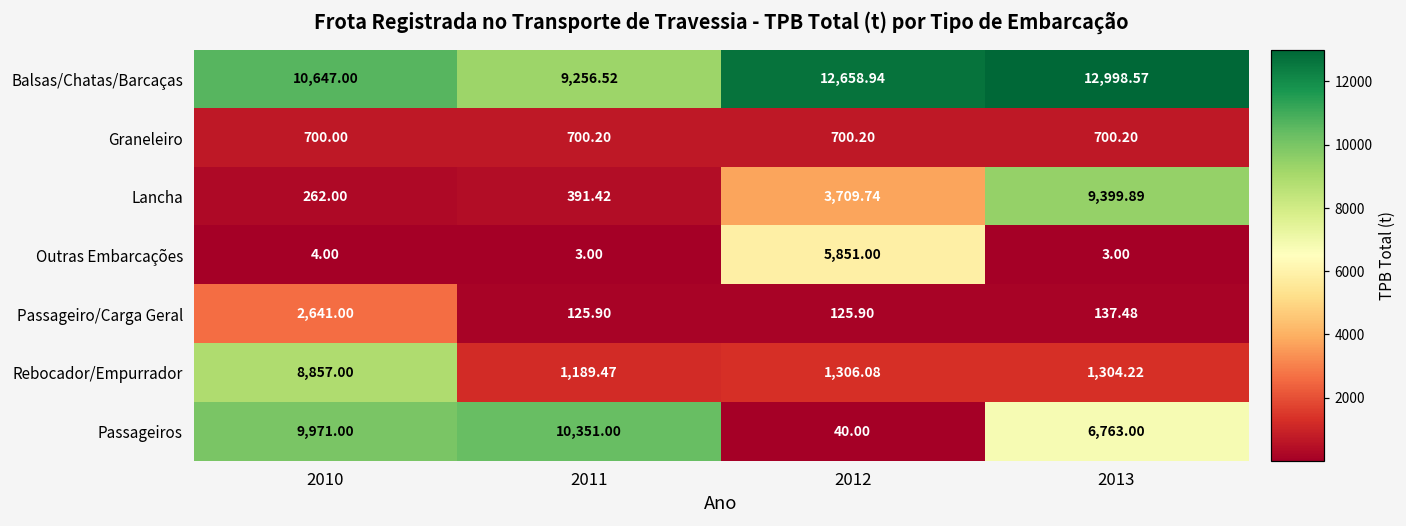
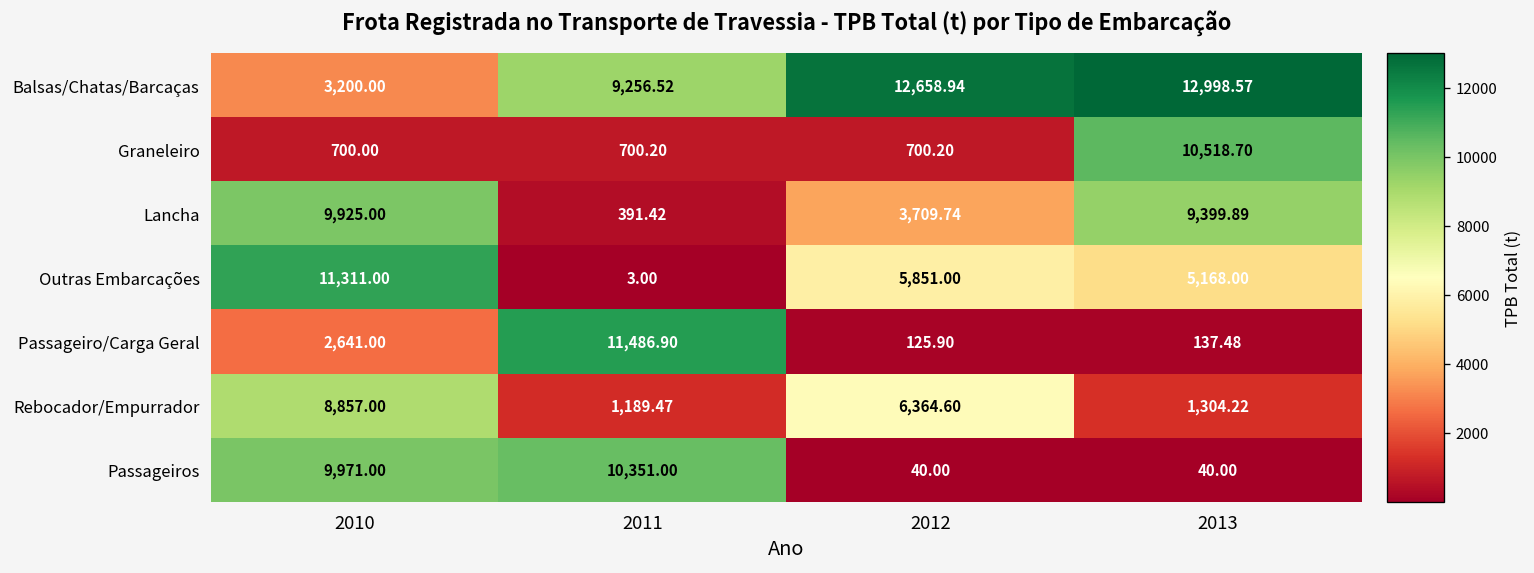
  {
    "Balsas/Chatas/Barcaças": {
-     "2010": "10,647.00",
+     "2010": "3,200.00",
      "2011": "9,256.52",
      "2012": "12,658.94",
      "2013": "12,998.57"
    },
    "Graneleiro": {
      "2010": "700.00",
      "2011": "700.20",
      "2012": "700.20",
-     "2013": "700.20"
+     "2013": "10,518.70"
    },
    "Lancha": {
-     "2010": "262.00",
+     "2010": "9,925.00",
      "2011": "391.42",
      "2012": "3,709.74",
      "2013": "9,399.89"
    },
    "Outras Embarcações": {
-     "2010": "4.00",
+     "2010": "11,311.00",
      "2011": "3.00",
      "2012": "5,851.00",
-     "2013": "3.00"
+     "2013": "5,168.00"
    },
    "Passageiro/Carga Geral": {
      "2010": "2,641.00",
-     "2011": "125.90",
+     "2011": "11,486.90",
      "2012": "125.90",
      "2013": "137.48"
    },
    "Rebocador/Empurrador": {
      "2010": "8,857.00",
      "2011": "1,189.47",
-     "2012": "1,306.08",
+     "2012": "6,364.60",
      "2013": "1,304.22"
    },
    "Passageiros": {
      "2010": "9,971.00",
      "2011": "10,351.00",
      "2012": "40.00",
-     "2013": "6,763.00"
+     "2013": "40.00"
    }
  }
